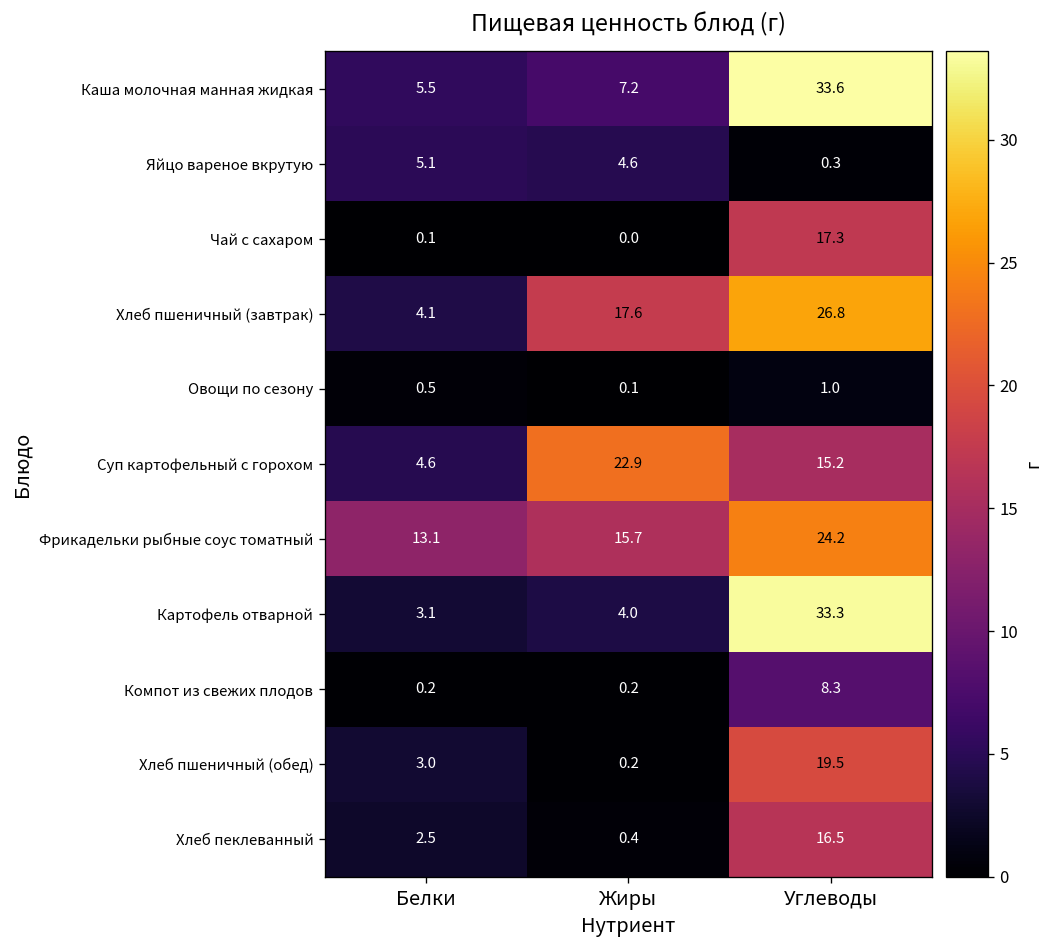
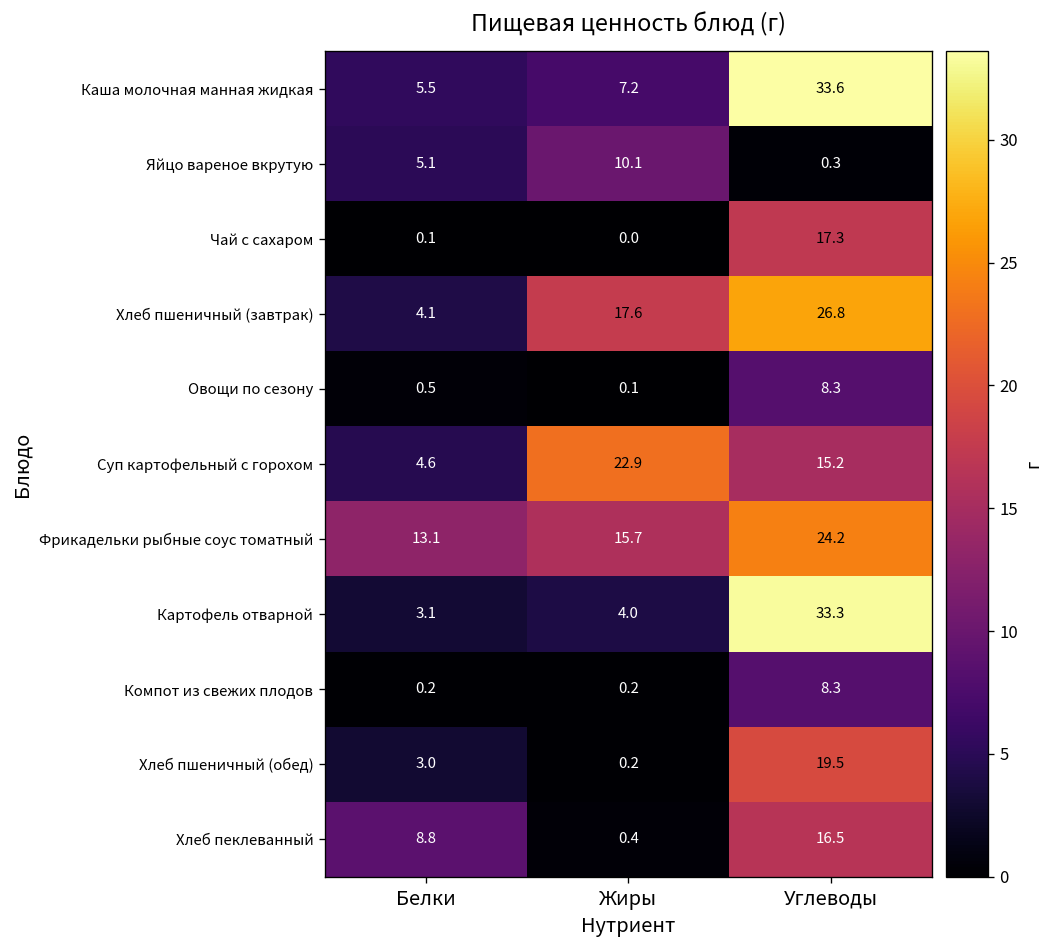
  {
    "Каша молочная манная жидкая": {
      "Белки": 5.5,
      "Жиры": 7.2,
      "Углеводы": 33.6
    },
    "Яйцо вареное вкрутую": {
      "Белки": 5.1,
-     "Жиры": 4.6,
+     "Жиры": 10.1,
      "Углеводы": 0.3
    },
    "Чай с сахаром": {
      "Белки": 0.1,
      "Жиры": 0.0,
      "Углеводы": 17.3
    },
    "Хлеб пшеничный (завтрак)": {
      "Белки": 4.1,
      "Жиры": 17.6,
      "Углеводы": 26.8
    },
    "Овощи по сезону": {
      "Белки": 0.5,
      "Жиры": 0.1,
-     "Углеводы": 1.0
+     "Углеводы": 8.3
    },
    "Суп картофельный с горохом": {
      "Белки": 4.6,
      "Жиры": 22.9,
      "Углеводы": 15.2
    },
    "Фрикадельки рыбные соус томатный": {
      "Белки": 13.1,
      "Жиры": 15.7,
      "Углеводы": 24.2
    },
    "Картофель отварной": {
      "Белки": 3.1,
      "Жиры": 4.0,
      "Углеводы": 33.3
    },
    "Компот из свежих плодов": {
      "Белки": 0.2,
      "Жиры": 0.2,
      "Углеводы": 8.3
    },
    "Хлеб пшеничный (обед)": {
      "Белки": 3.0,
      "Жиры": 0.2,
      "Углеводы": 19.5
    },
    "Хлеб пеклеванный": {
-     "Белки": 2.5,
+     "Белки": 8.8,
      "Жиры": 0.4,
      "Углеводы": 16.5
    }
  }
